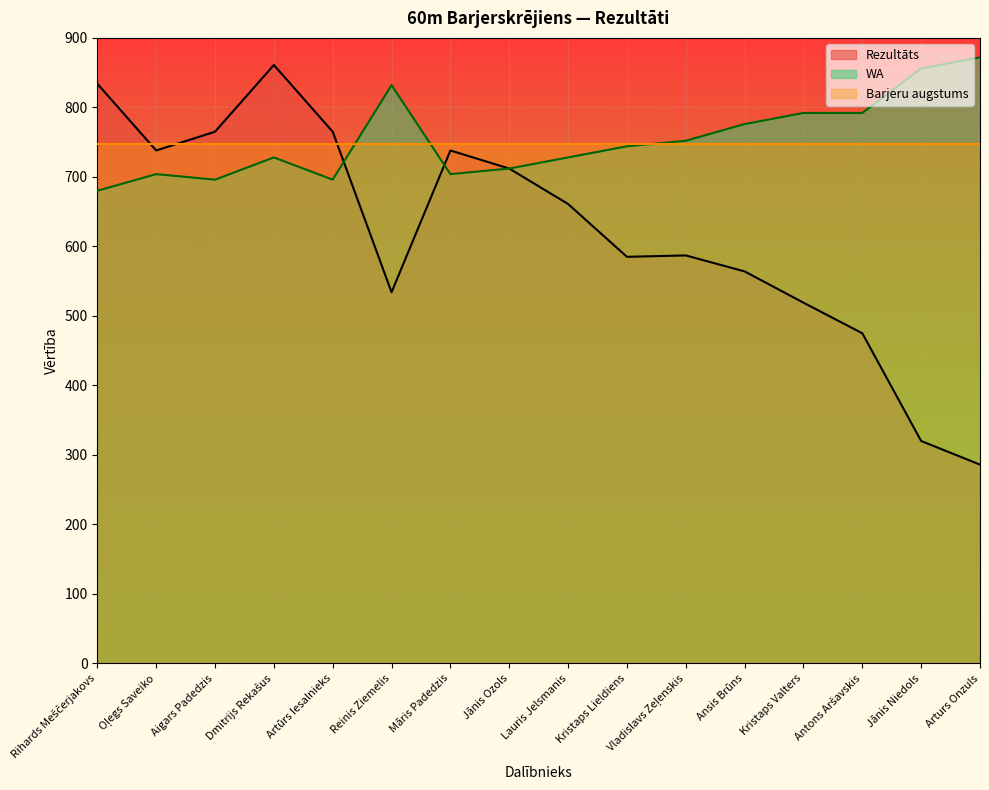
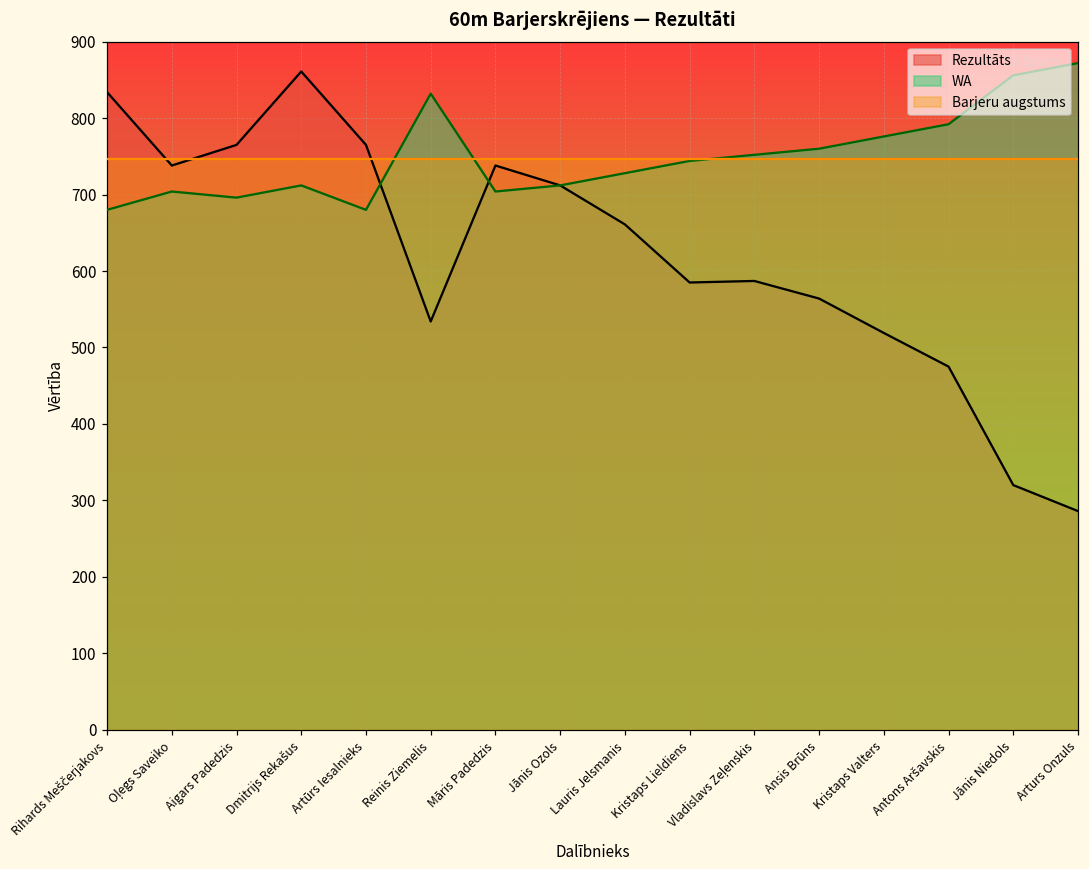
  {
    "Rezultāts": {
      "Rihards Meščerjakovs": 830,
      "Oļegs Saveiko": 740,
      "Aigars Padedzis": 770,
      "Dmitrijs Rekašus": 860,
      "Artūrs Iesalnieks": 770,
      "Reinis Ziemelis": 530,
      "Māris Padedzis": 740,
      "Lauris Jelsmanis": 660,
      "Kristaps Lieldiens": 590,
      "Vladislavs Zeļenskis": 590,
      "Ansis Brūns": 560,
      "Kristaps Valters": 520,
      "Antons Aršavskis": 480,
      "Jānis Niedols": 320,
      "Arturs Onzuls": 290
    },
    "WA": {
      "Rihards Meščerjakovs": 680,
      "Oļegs Saveiko": 700,
      "Aigars Padedzis": 700,
-     "Dmitrijs Rekašus": 730,
-     "Artūrs Iesalnieks": 700,
+     "Dmitrijs Rekašus": 710,
+     "Artūrs Iesalnieks": 680,
      "Reinis Ziemelis": 830,
      "Māris Padedzis": 700,
      "Lauris Jelsmanis": 730,
      "Vladislavs Zeļenskis": 750,
-     "Ansis Brūns": 780,
-     "Kristaps Valters": 790,
+     "Ansis Brūns": 760,
+     "Kristaps Valters": 780,
      "Antons Aršavskis": 790,
      "Arturs Onzuls": 870
    },
    "Barjeru augstums": {
      "Rihards Meščerjakovs": 750,
      "Oļegs Saveiko": 750,
      "Aigars Padedzis": 750,
      "Dmitrijs Rekašus": 750,
      "Artūrs Iesalnieks": 750,
      "Reinis Ziemelis": 750,
      "Māris Padedzis": 750,
      "Jānis Ozols": 750,
      "Lauris Jelsmanis": 750,
      "Vladislavs Zeļenskis": 750,
      "Ansis Brūns": 750,
      "Kristaps Valters": 750,
      "Antons Aršavskis": 750,
      "Jānis Niedols": 750,
      "Arturs Onzuls": 750
    }
  }
